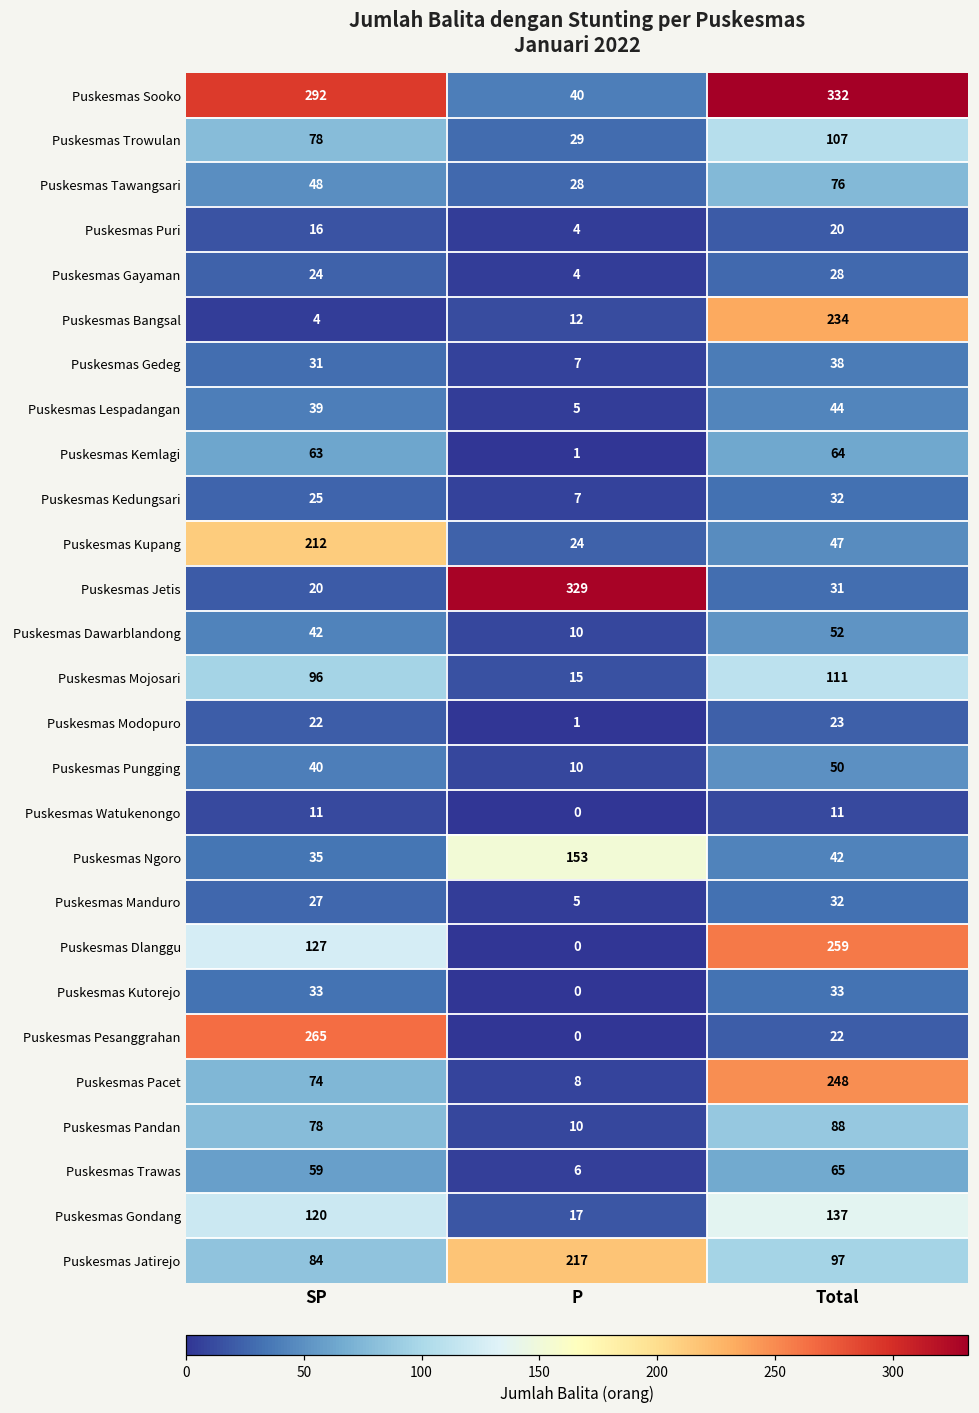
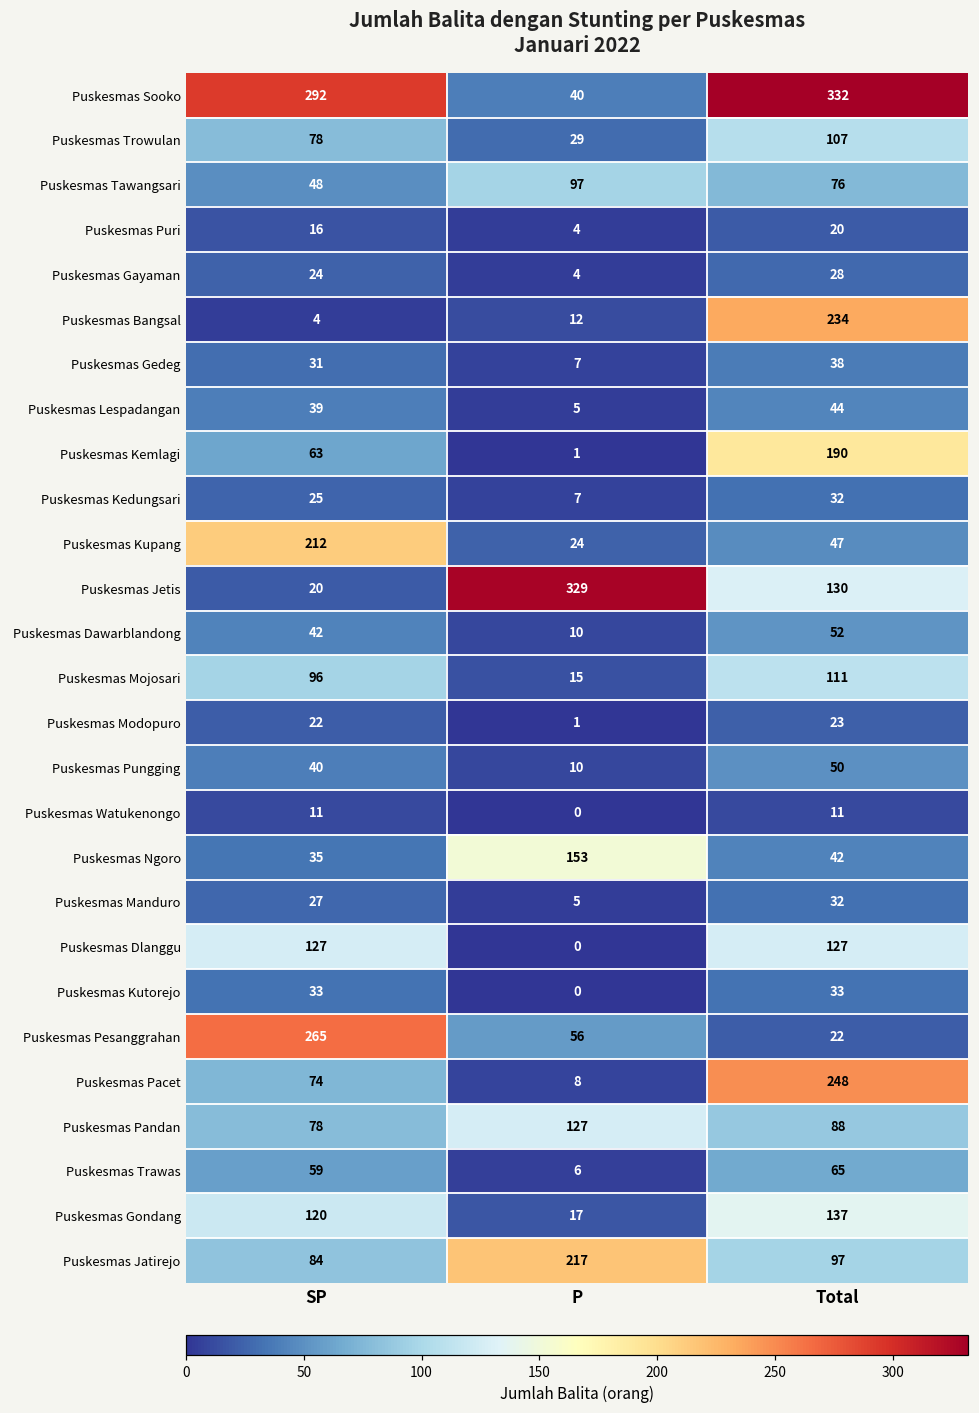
  {
    "Puskesmas Sooko": {
      "SP": 292,
      "P": 40,
      "Total": 332
    },
    "Puskesmas Trowulan": {
      "SP": 78,
      "P": 29,
      "Total": 107
    },
    "Puskesmas Tawangsari": {
      "SP": 48,
-     "P": 28,
+     "P": 97,
      "Total": 76
    },
    "Puskesmas Puri": {
      "SP": 16,
      "P": 4,
      "Total": 20
    },
    "Puskesmas Gayaman": {
      "SP": 24,
      "P": 4,
      "Total": 28
    },
    "Puskesmas Bangsal": {
      "SP": 4,
      "P": 12,
      "Total": 234
    },
    "Puskesmas Gedeg": {
      "SP": 31,
      "P": 7,
      "Total": 38
    },
    "Puskesmas Lespadangan": {
      "SP": 39,
      "P": 5,
      "Total": 44
    },
    "Puskesmas Kemlagi": {
      "SP": 63,
      "P": 1,
-     "Total": 64
+     "Total": 190
    },
    "Puskesmas Kedungsari": {
      "SP": 25,
      "P": 7,
      "Total": 32
    },
    "Puskesmas Kupang": {
      "SP": 212,
      "P": 24,
      "Total": 47
    },
    "Puskesmas Jetis": {
      "SP": 20,
      "P": 329,
-     "Total": 31
+     "Total": 130
    },
    "Puskesmas Dawarblandong": {
      "SP": 42,
      "P": 10,
      "Total": 52
    },
    "Puskesmas Mojosari": {
      "SP": 96,
      "P": 15,
      "Total": 111
    },
    "Puskesmas Modopuro": {
      "SP": 22,
      "P": 1,
      "Total": 23
    },
    "Puskesmas Pungging": {
      "SP": 40,
      "P": 10,
      "Total": 50
    },
    "Puskesmas Watukenongo": {
      "SP": 11,
      "P": 0,
      "Total": 11
    },
    "Puskesmas Ngoro": {
      "SP": 35,
      "P": 153,
      "Total": 42
    },
    "Puskesmas Manduro": {
      "SP": 27,
      "P": 5,
      "Total": 32
    },
    "Puskesmas Dlanggu": {
      "SP": 127,
      "P": 0,
-     "Total": 259
+     "Total": 127
    },
    "Puskesmas Kutorejo": {
      "SP": 33,
      "P": 0,
      "Total": 33
    },
    "Puskesmas Pesanggrahan": {
      "SP": 265,
-     "P": 0,
+     "P": 56,
      "Total": 22
    },
    "Puskesmas Pacet": {
      "SP": 74,
      "P": 8,
      "Total": 248
    },
    "Puskesmas Pandan": {
      "SP": 78,
-     "P": 10,
+     "P": 127,
      "Total": 88
    },
    "Puskesmas Trawas": {
      "SP": 59,
      "P": 6,
      "Total": 65
    },
    "Puskesmas Gondang": {
      "SP": 120,
      "P": 17,
      "Total": 137
    },
    "Puskesmas Jatirejo": {
      "SP": 84,
      "P": 217,
      "Total": 97
    }
  }
